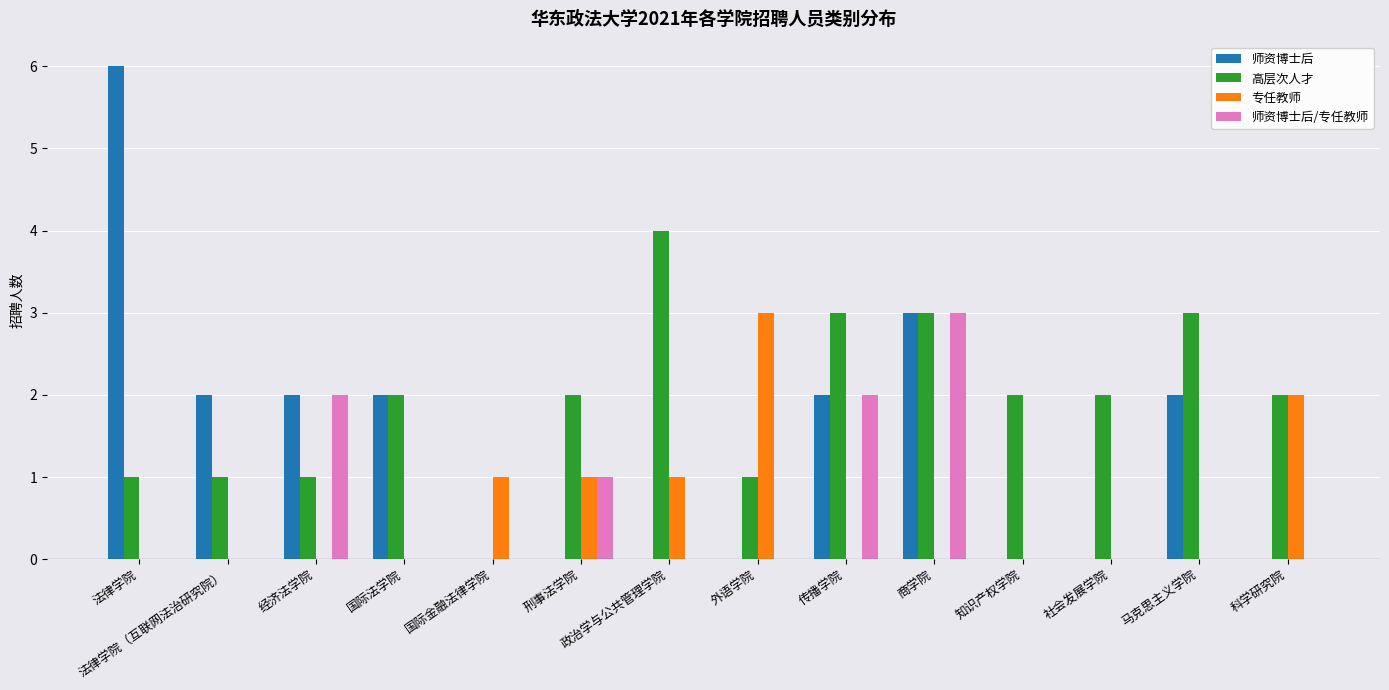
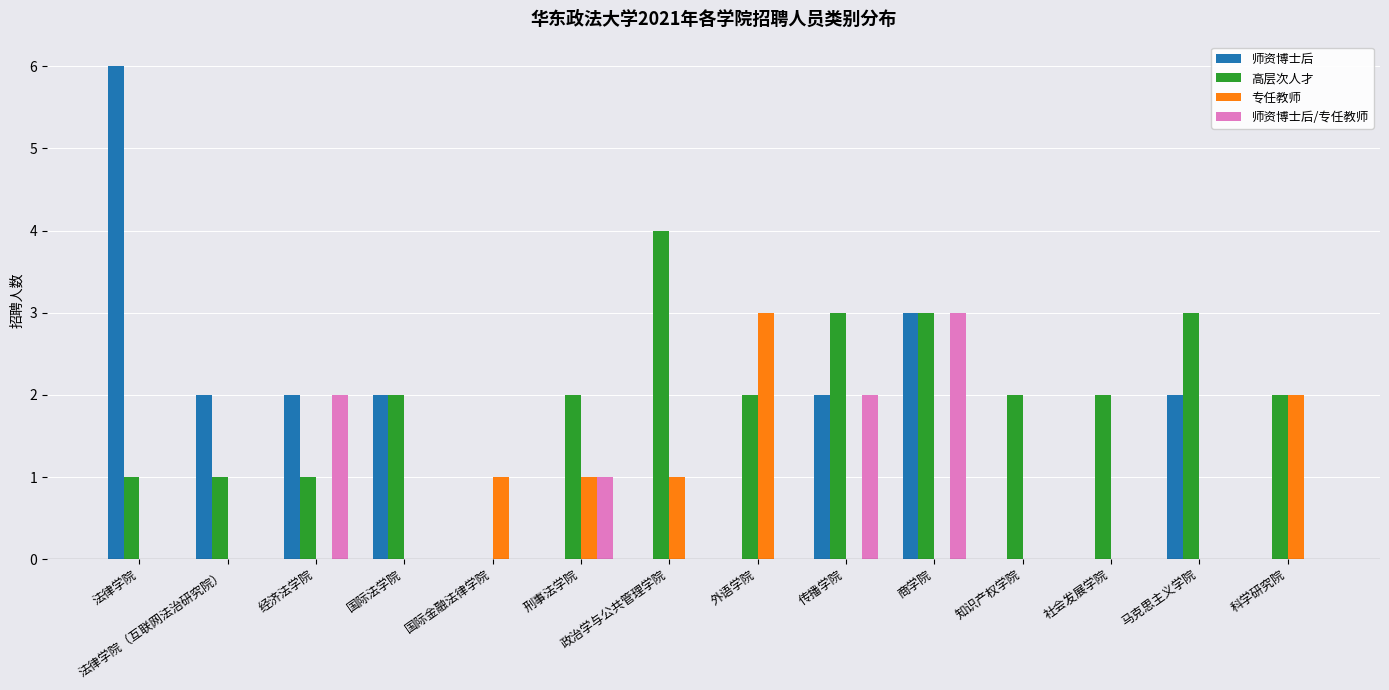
  {
    "师资博士后": {
      "法律学院": 6,
      "法律学院（互联网法治研究院）": 2,
      "经济法学院": 2,
      "国际法学院": 2,
      "国际金融法律学院": 0,
      "刑事法学院": 0,
      "政治学与公共管理学院": 0,
      "外语学院": 0,
      "传播学院": 2,
      "商学院": 3,
      "知识产权学院": 0,
      "社会发展学院": 0,
      "马克思主义学院": 2,
      "科学研究院": 0
    },
    "高层次人才": {
      "法律学院": 1,
      "法律学院（互联网法治研究院）": 1,
      "经济法学院": 1,
      "国际法学院": 2,
      "国际金融法律学院": 0,
      "刑事法学院": 2,
      "政治学与公共管理学院": 4,
-     "外语学院": 1,
+     "外语学院": 2,
      "传播学院": 3,
      "商学院": 3,
      "知识产权学院": 2,
      "社会发展学院": 2,
      "马克思主义学院": 3,
      "科学研究院": 2
    },
    "专任教师": {
      "法律学院": 0,
      "法律学院（互联网法治研究院）": 0,
      "经济法学院": 0,
      "国际法学院": 0,
      "国际金融法律学院": 1,
      "刑事法学院": 1,
      "政治学与公共管理学院": 1,
      "外语学院": 3,
      "传播学院": 0,
      "商学院": 0,
      "知识产权学院": 0,
      "社会发展学院": 0,
      "马克思主义学院": 0,
      "科学研究院": 2
    },
    "师资博士后/专任教师": {
      "法律学院": 0,
      "法律学院（互联网法治研究院）": 0,
      "经济法学院": 2,
      "国际法学院": 0,
      "国际金融法律学院": 0,
      "刑事法学院": 1,
      "政治学与公共管理学院": 0,
      "外语学院": 0,
      "传播学院": 2,
      "商学院": 3,
      "知识产权学院": 0,
      "社会发展学院": 0,
      "马克思主义学院": 0,
      "科学研究院": 0
    }
  }
